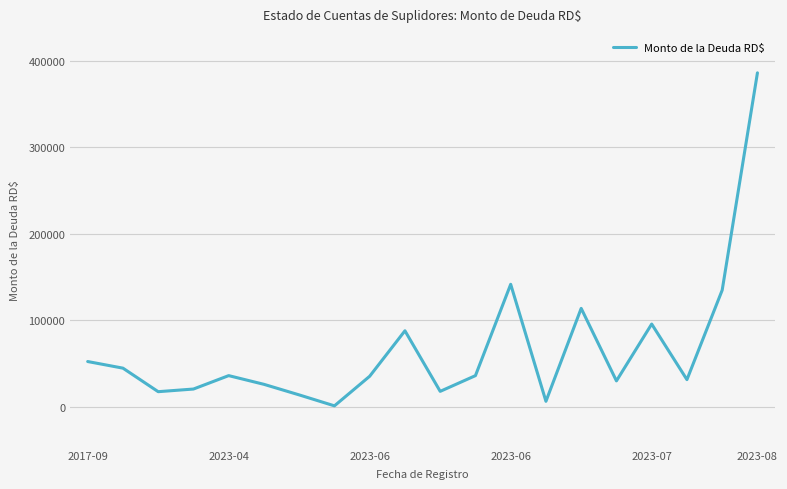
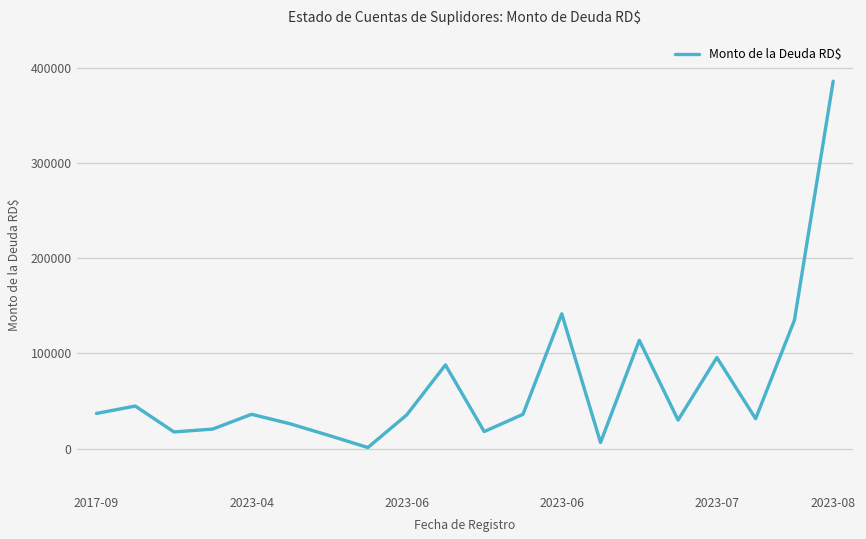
  {
-   "2017-09": 50000,
+   "2017-09": 40000,
    "2023-04": 40000,
    "2023-07": 100000,
    "2023-08": 390000
  }
